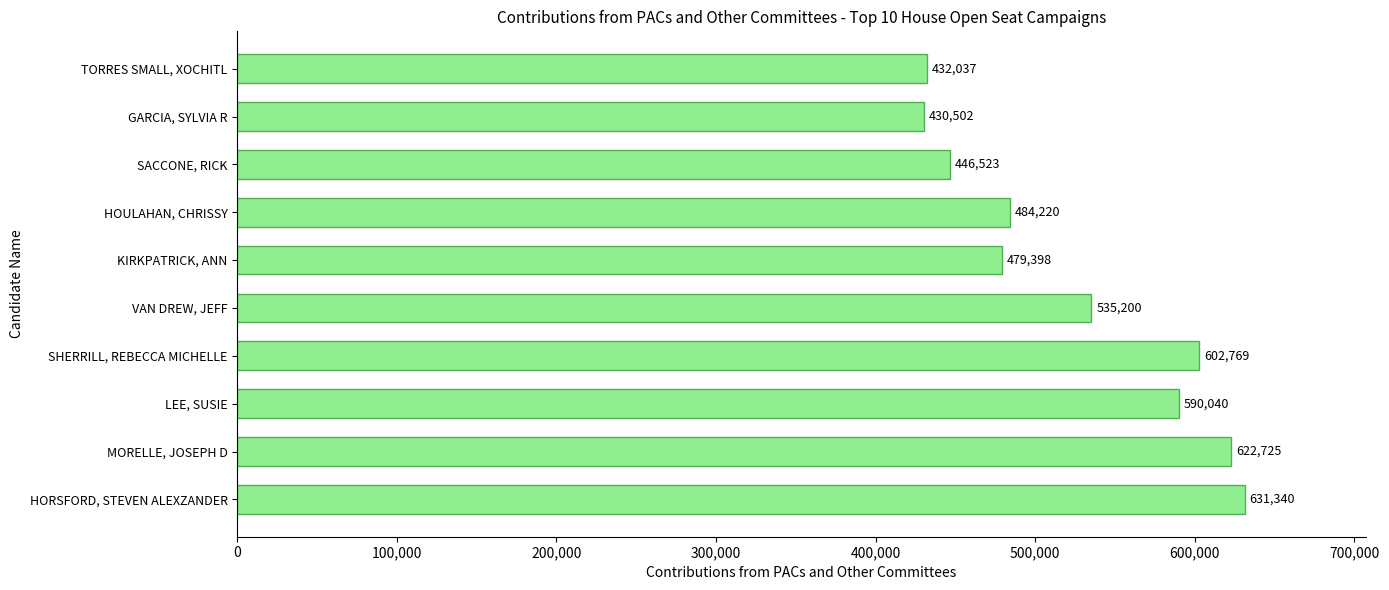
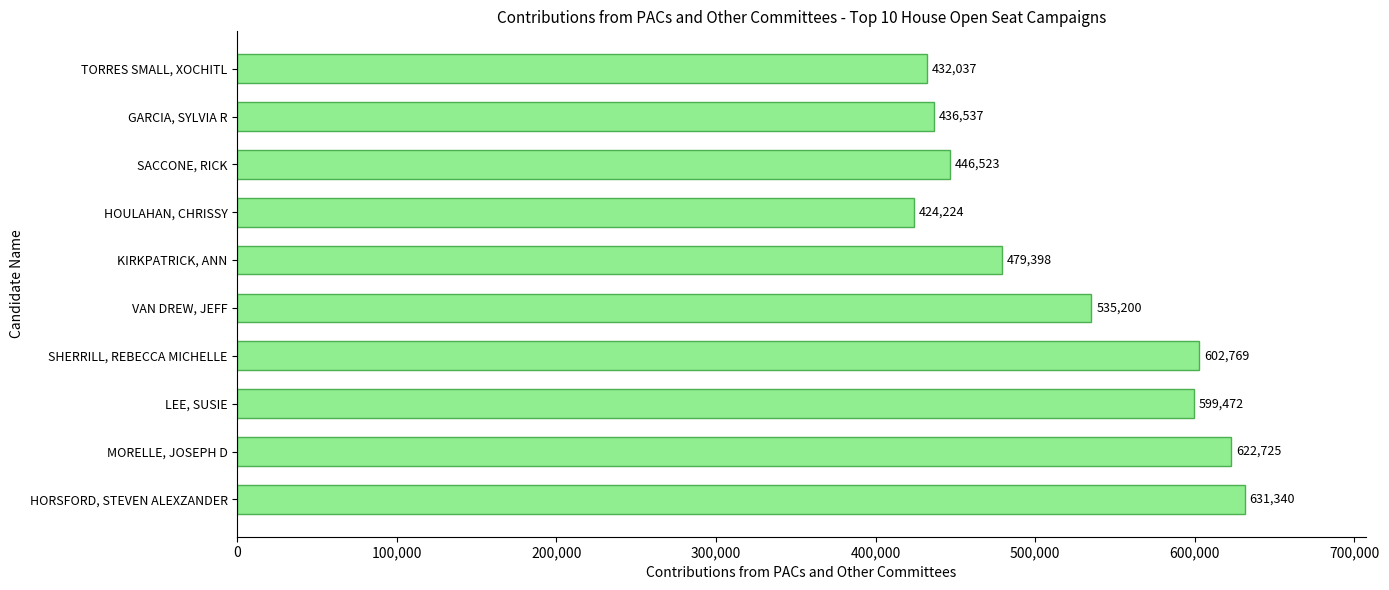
  {
    "TORRES SMALL, XOCHITL": "432,037",
-   "GARCIA, SYLVIA R": "430,502",
+   "GARCIA, SYLVIA R": "436,537",
    "SACCONE, RICK": "446,523",
-   "HOULAHAN, CHRISSY": "484,220",
+   "HOULAHAN, CHRISSY": "424,224",
    "KIRKPATRICK, ANN": "479,398",
    "VAN DREW, JEFF": "535,200",
    "SHERRILL, REBECCA MICHELLE": "602,769",
-   "LEE, SUSIE": "590,040",
+   "LEE, SUSIE": "599,472",
    "MORELLE, JOSEPH D": "622,725",
    "HORSFORD, STEVEN ALEXZANDER": "631,340"
  }
